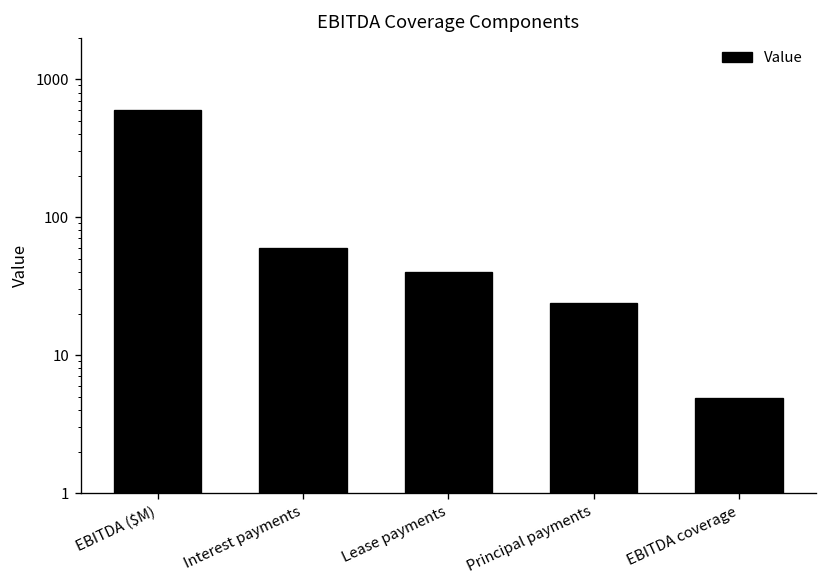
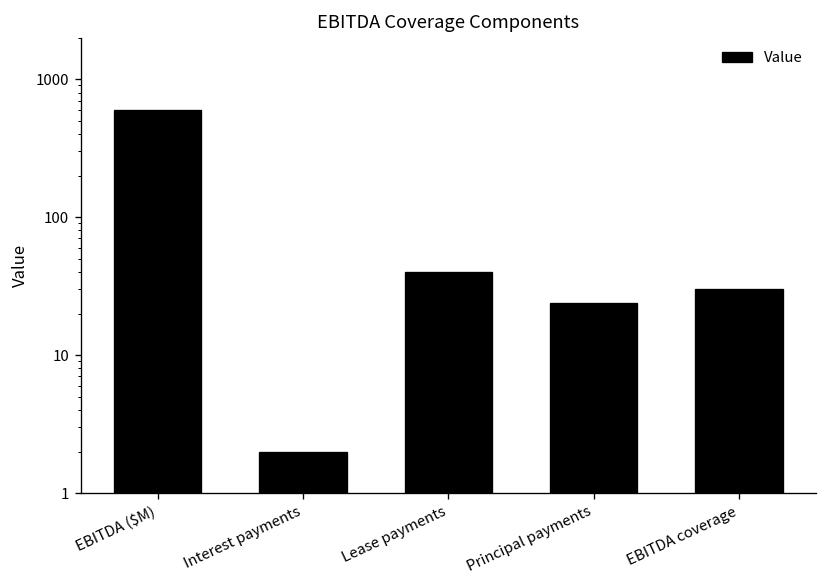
  {
    "EBITDA ($M)": 600,
-   "Interest payments": 60,
+   "Interest payments": 2,
    "Lease payments": 40,
    "Principal payments": 24,
-   "EBITDA coverage": 4.9
+   "EBITDA coverage": 30
  }
